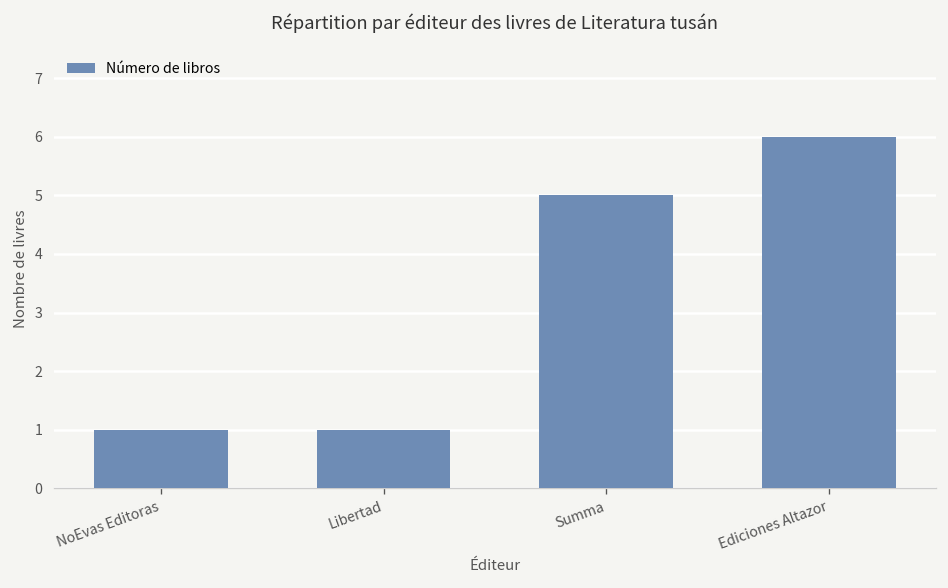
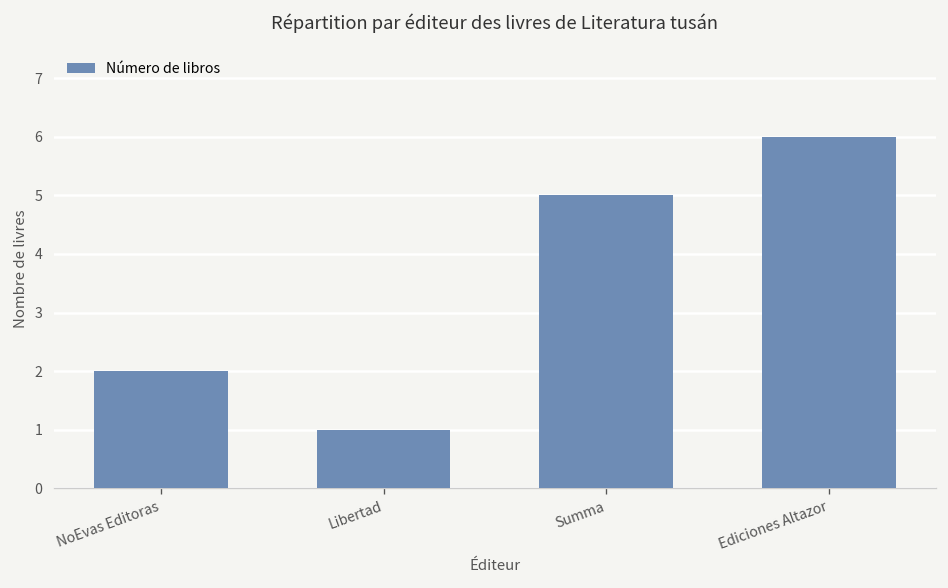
  {
-   "NoEvas Editoras": 1,
+   "NoEvas Editoras": 2,
    "Libertad": 1,
    "Summa": 5,
    "Ediciones Altazor": 6
  }
